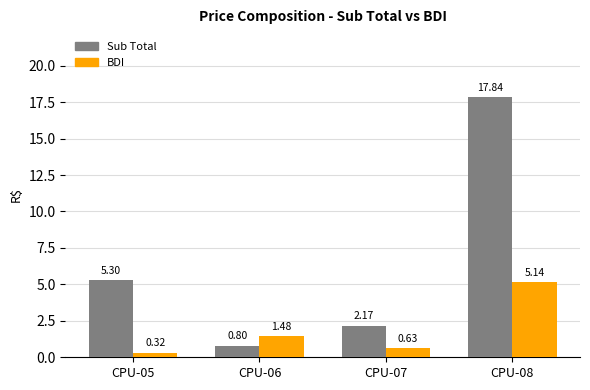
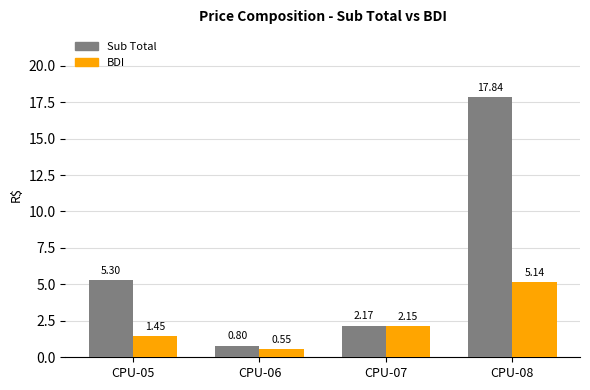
  {
    "Sub Total": {
      "CPU-05": 5.30,
      "CPU-06": 0.80,
      "CPU-07": 2.17,
      "CPU-08": 17.84
    },
    "BDI": {
-     "CPU-05": 0.32,
-     "CPU-06": 1.48,
-     "CPU-07": 0.63,
+     "CPU-05": 1.45,
+     "CPU-06": 0.55,
+     "CPU-07": 2.15,
      "CPU-08": 5.14
    }
  }
